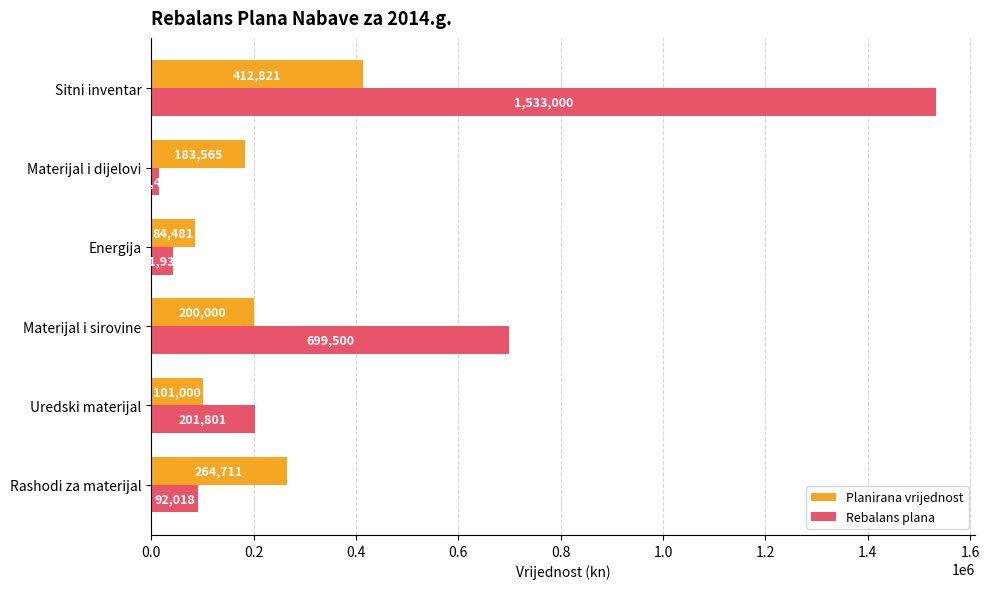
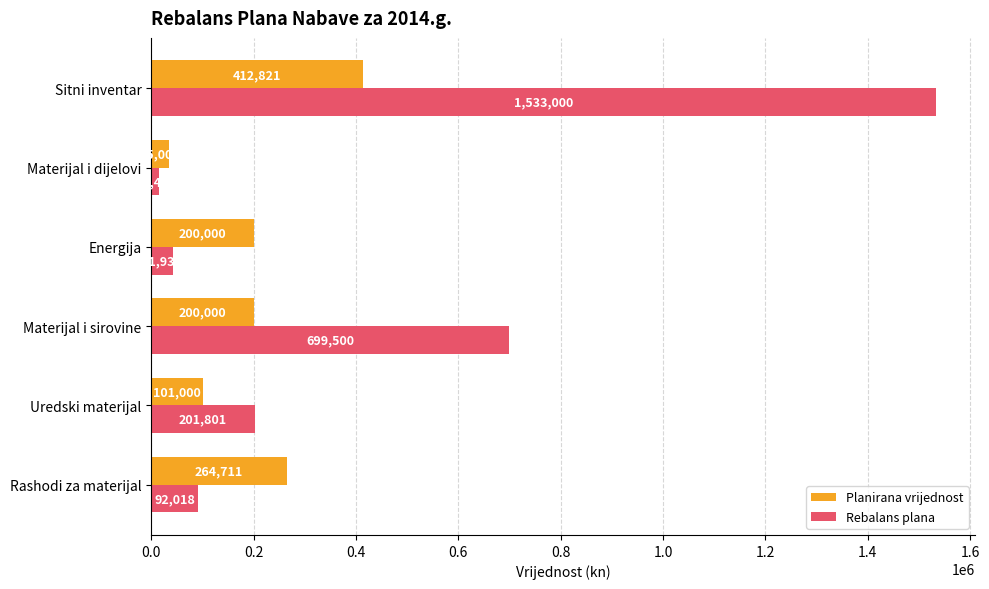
  {
    "Planirana vrijednost": {
      "Sitni inventar": "412,821",
-     "Materijal i dijelovi": "180000",
-     "Energija": "84,481",
+     "Materijal i dijelovi": "40000",
+     "Energija": "200,000",
      "Materijal i sirovine": "200,000",
      "Uredski materijal": "101,000",
      "Rashodi za materijal": "264,711"
    },
    "Rebalans plana": {
      "Sitni inventar": "1,533,000",
      "Materijal i sirovine": "699,500",
      "Uredski materijal": "201,801",
      "Rashodi za materijal": "92,018"
    }
  }
